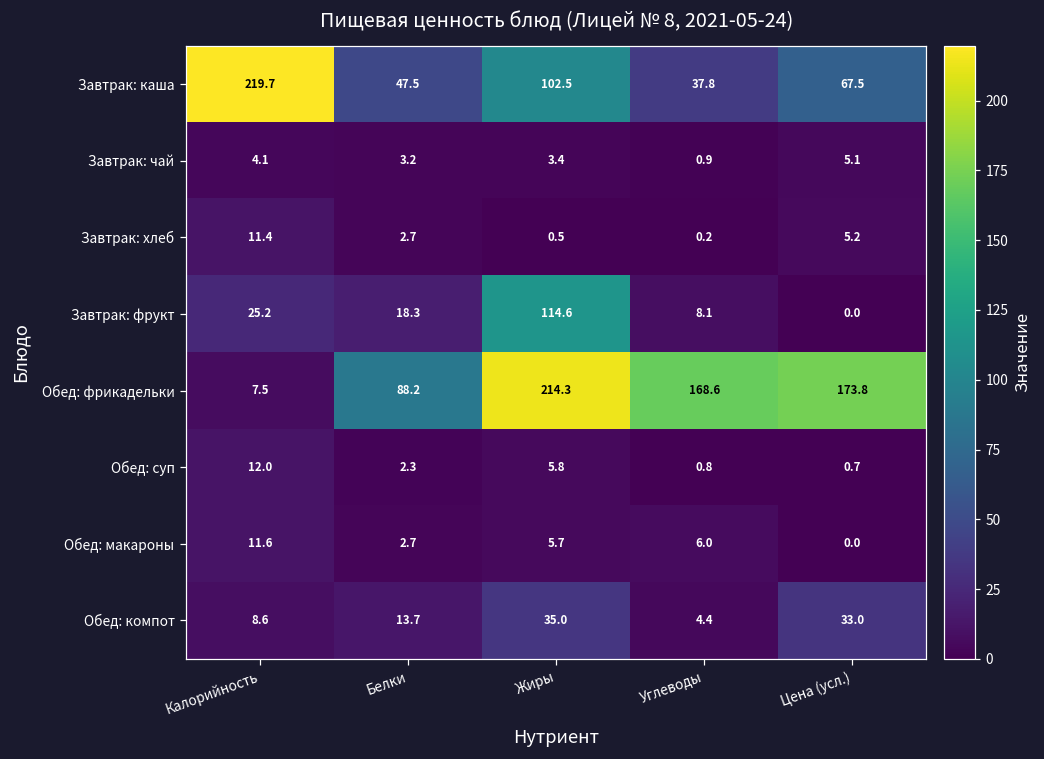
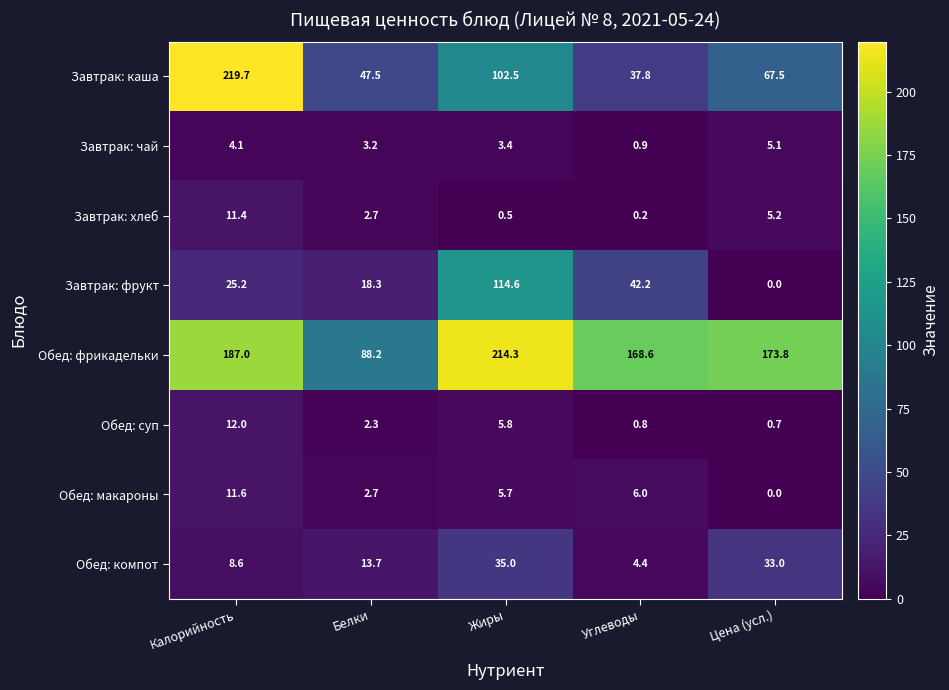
  {
    "Завтрак: каша": {
      "Калорийность": 219.7,
      "Белки": 47.5,
      "Жиры": 102.5,
      "Углеводы": 37.8,
      "Цена (усл.)": 67.5
    },
    "Завтрак: чай": {
      "Калорийность": 4.1,
      "Белки": 3.2,
      "Жиры": 3.4,
      "Углеводы": 0.9,
      "Цена (усл.)": 5.1
    },
    "Завтрак: хлеб": {
      "Калорийность": 11.4,
      "Белки": 2.7,
      "Жиры": 0.5,
      "Углеводы": 0.2,
      "Цена (усл.)": 5.2
    },
    "Завтрак: фрукт": {
      "Калорийность": 25.2,
      "Белки": 18.3,
      "Жиры": 114.6,
-     "Углеводы": 8.1,
+     "Углеводы": 42.2,
      "Цена (усл.)": 0.0
    },
    "Обед: фрикадельки": {
-     "Калорийность": 7.5,
+     "Калорийность": 187.0,
      "Белки": 88.2,
      "Жиры": 214.3,
      "Углеводы": 168.6,
      "Цена (усл.)": 173.8
    },
    "Обед: суп": {
      "Калорийность": 12.0,
      "Белки": 2.3,
      "Жиры": 5.8,
      "Углеводы": 0.8,
      "Цена (усл.)": 0.7
    },
    "Обед: макароны": {
      "Калорийность": 11.6,
      "Белки": 2.7,
      "Жиры": 5.7,
      "Углеводы": 6.0,
      "Цена (усл.)": 0.0
    },
    "Обед: компот": {
      "Калорийность": 8.6,
      "Белки": 13.7,
      "Жиры": 35.0,
      "Углеводы": 4.4,
      "Цена (усл.)": 33.0
    }
  }
